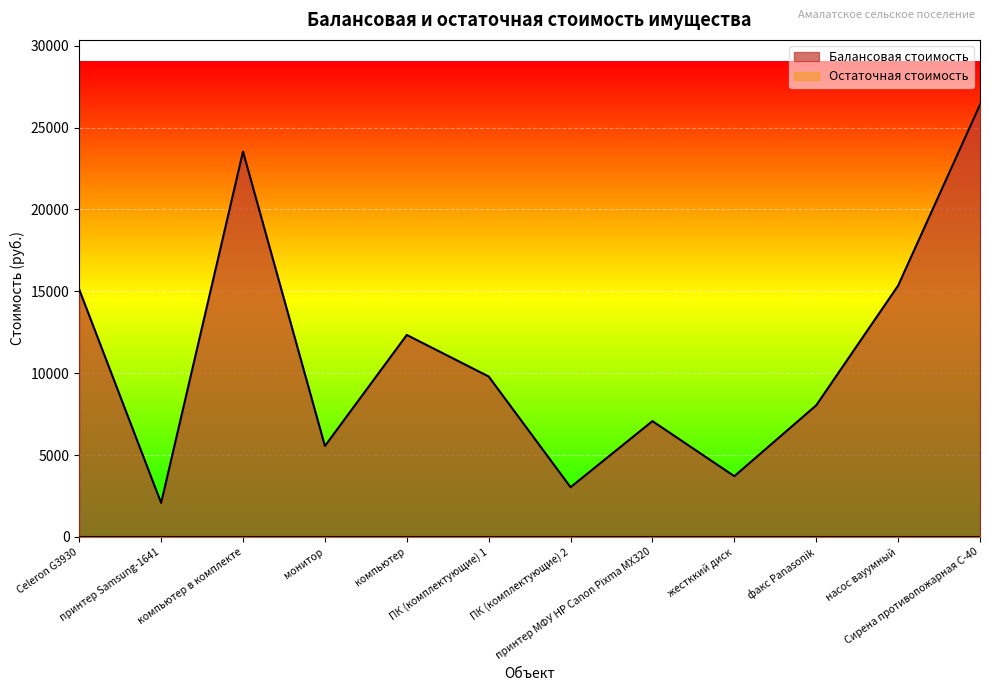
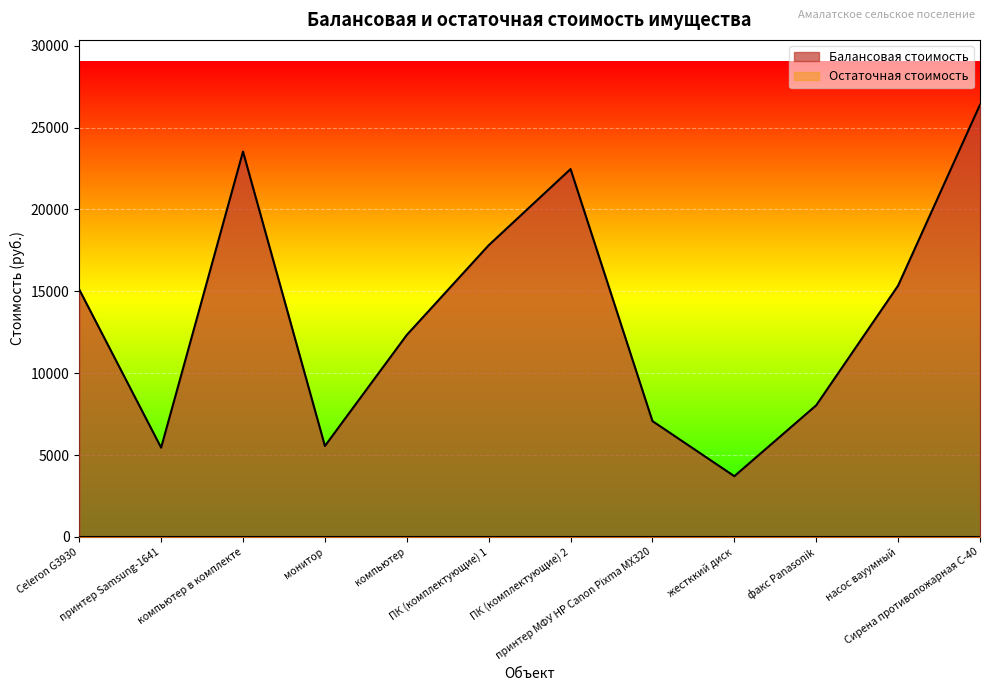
  {
    "Балансовая стоимость": {
      "Celeron G3930": 15100,
-     "принтер Samsung-1641": 2100,
+     "принтер Samsung-1641": 5500,
      "компьютер в комплекте": 23500,
      "монитор": 5600,
      "компьютер": 12300,
-     "ПК (комплектующие) 1": 9800,
-     "ПК (комплектующие) 2": 3000,
+     "ПК (комплектующие) 1": 17800,
+     "ПК (комплектующие) 2": 22500,
      "принтер МФУ НР Canon Pixma MX320": 7100,
      "жестккий диск": 3700,
      "факс Panasonik": 8000,
      "насос вауумный": 15400,
      "Сирена противопожарная С-40": 26400
    },
    "Остаточная стоимость": {
      "Celeron G3930": 0,
      "принтер Samsung-1641": 0,
      "компьютер в комплекте": 0,
      "монитор": 0,
      "компьютер": 0,
      "ПК (комплектующие) 1": 0,
      "ПК (комплектующие) 2": 0,
      "принтер МФУ НР Canon Pixma MX320": 0,
      "жестккий диск": 0,
      "факс Panasonik": 0,
      "насос вауумный": 0,
      "Сирена противопожарная С-40": 0
    }
  }
